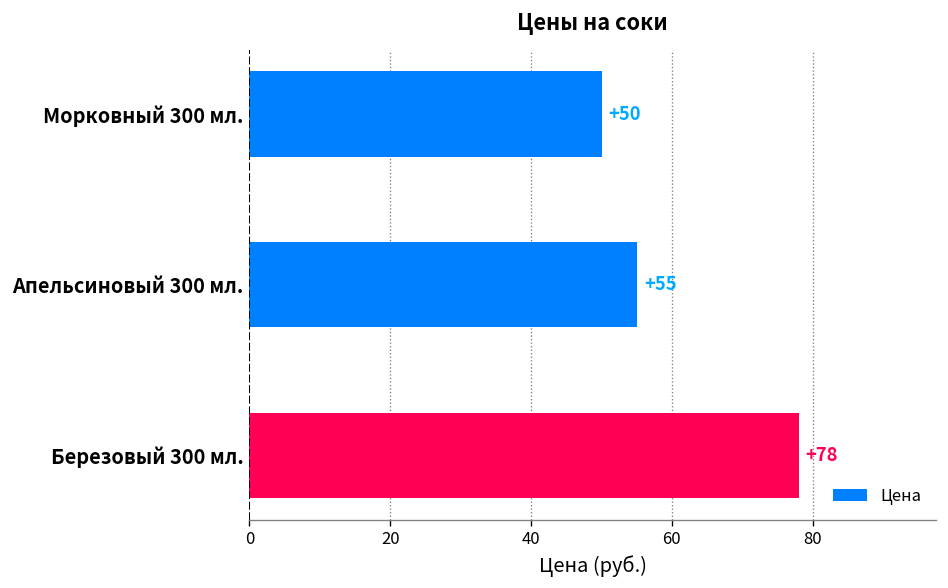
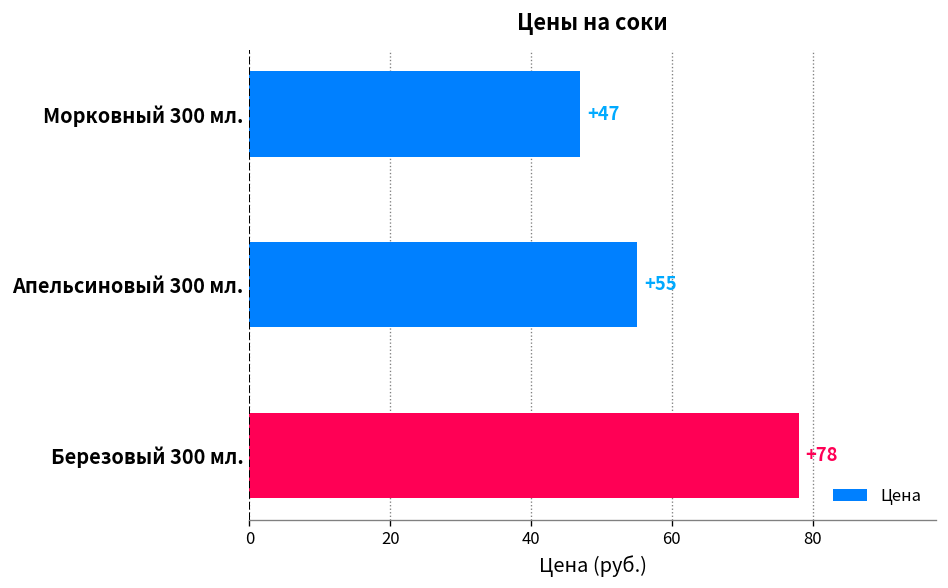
  {
-   "Морковный 300 мл.": "+50",
+   "Морковный 300 мл.": "+47",
    "Апельсиновый 300 мл.": "+55",
    "Березовый 300 мл.": "+78"
  }
